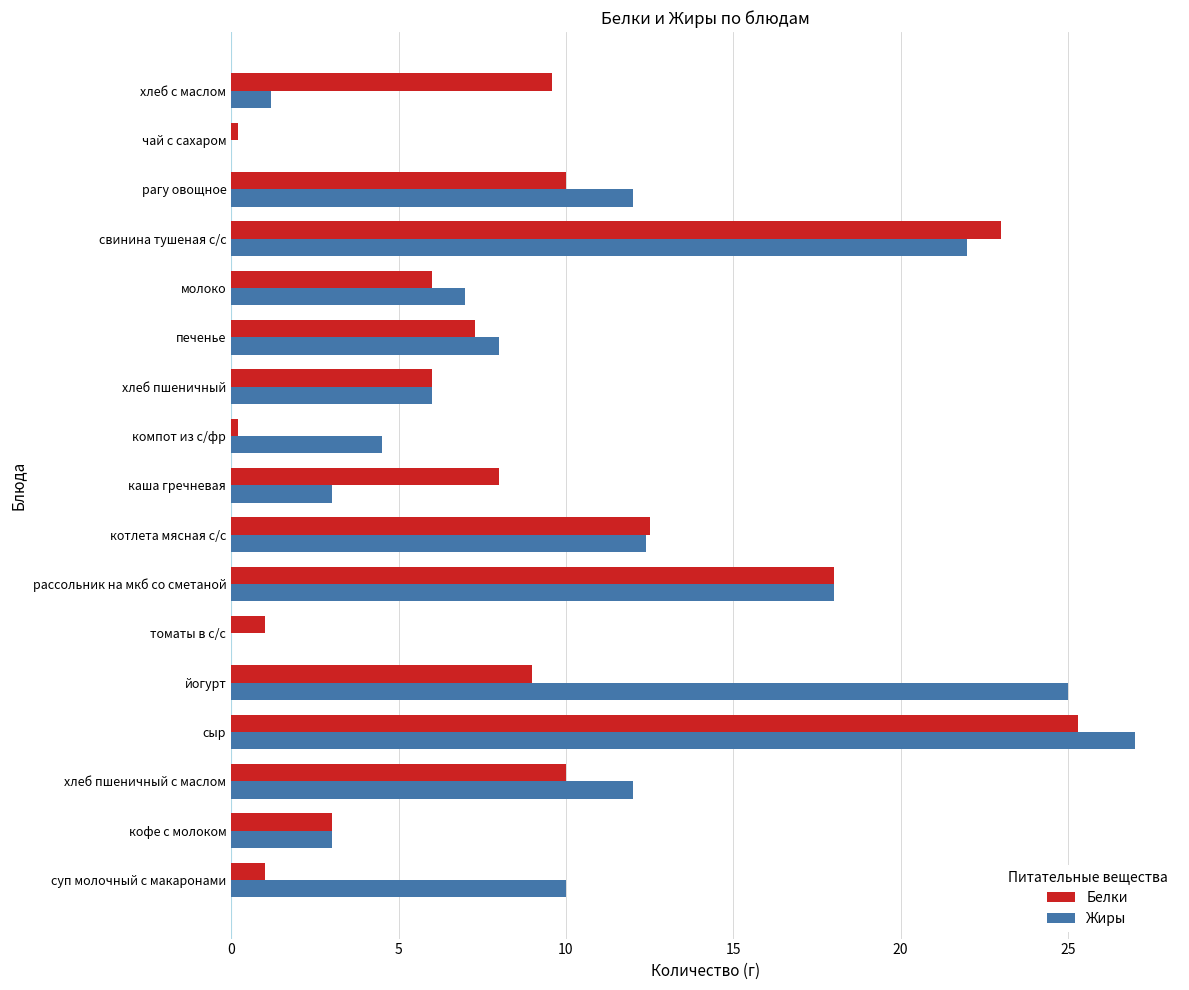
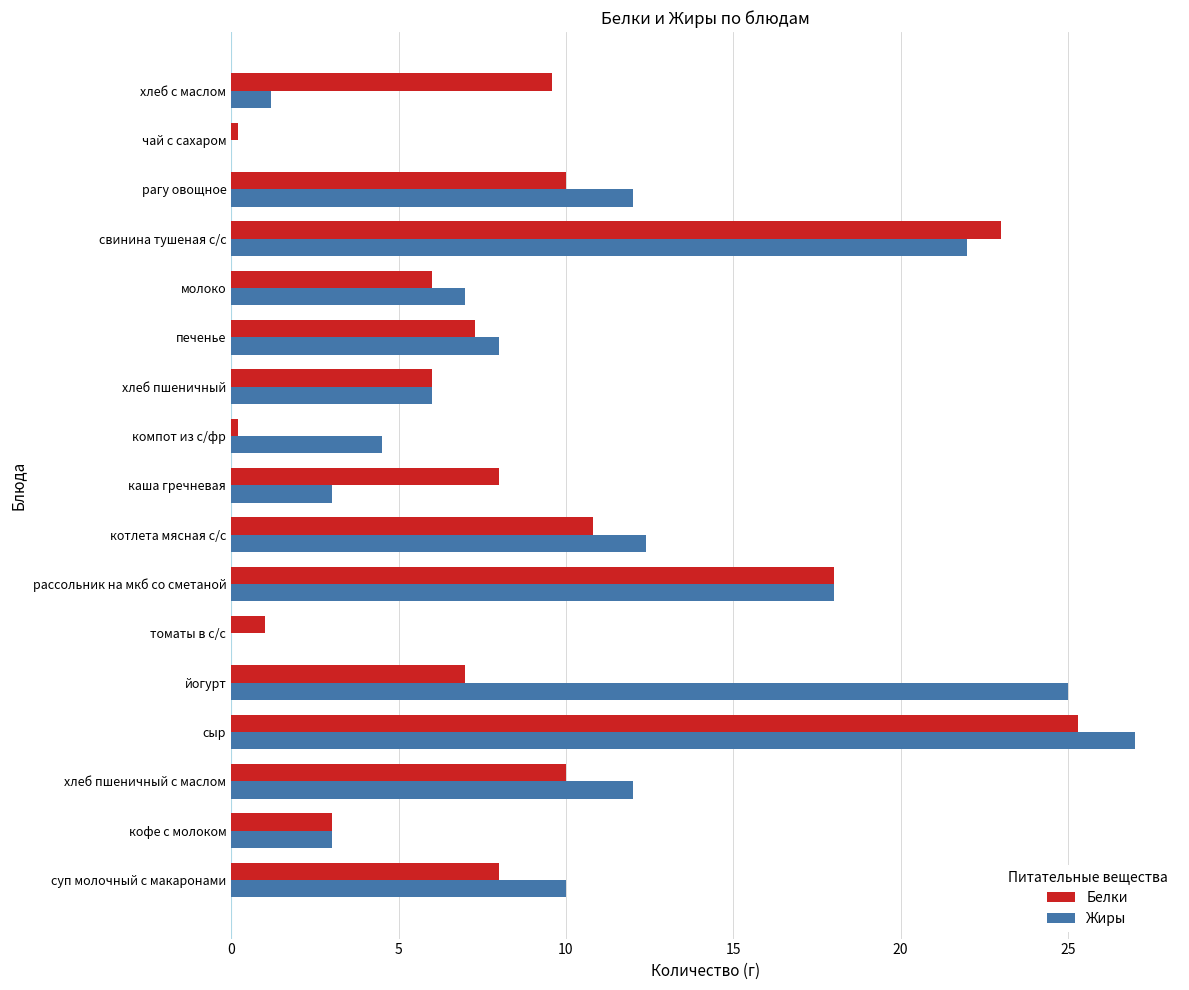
  {
    "Белки": {
      "хлеб с маслом": 9.6,
      "чай с сахаром": 0.2,
      "рагу овощное": 10.0,
      "свинина тушеная с/с": 23.0,
      "молоко": 6.0,
      "печенье": 7.3,
      "хлеб пшеничный": 6.0,
      "компот из с/фр": 0.2,
      "каша гречневая": 8.0,
-     "котлета мясная с/с": 12.5,
+     "котлета мясная с/с": 10.8,
      "рассольник на мкб со сметаной": 18.0,
      "томаты в с/с": 1.0,
-     "йогурт": 9,
+     "йогурт": 7,
      "сыр": 25.3,
      "хлеб пшеничный с маслом": 10.0,
      "кофе с молоком": 3.0,
-     "суп молочный с макаронами": 1
+     "суп молочный с макаронами": 8
    },
    "Жиры": {
      "хлеб с маслом": 1.2,
      "чай с сахаром": 0.0,
      "рагу овощное": 12.0,
      "свинина тушеная с/с": 22.0,
      "молоко": 7.0,
      "печенье": 8.0,
      "хлеб пшеничный": 6.0,
      "компот из с/фр": 4.5,
      "каша гречневая": 3.0,
      "котлета мясная с/с": 12.4,
      "рассольник на мкб со сметаной": 18.0,
      "томаты в с/с": 0.0,
      "йогурт": 25.0,
      "сыр": 27.0,
      "хлеб пшеничный с маслом": 12.0,
      "кофе с молоком": 3.0,
      "суп молочный с макаронами": 10.0
    }
  }
